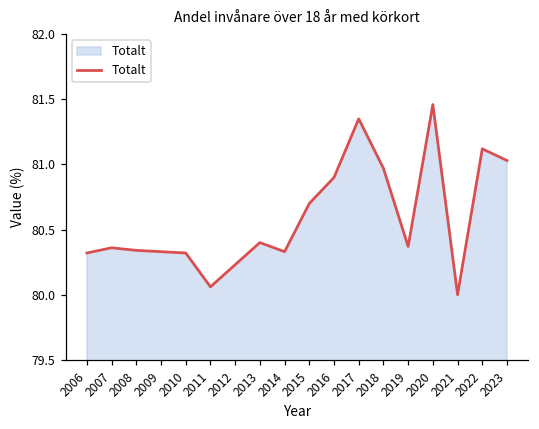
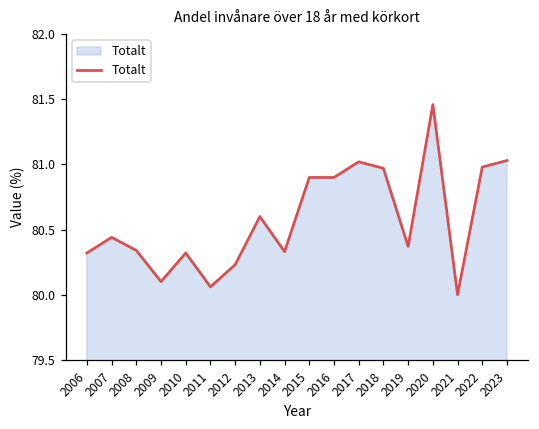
  {
    "2006": 80.32,
-   "2007": 80.36,
+   "2007": 80.44,
    "2008": 80.34,
-   "2009": 80.33,
+   "2009": 80.10,
    "2010": 80.32,
    "2011": 80.06,
    "2012": 80.23,
-   "2013": 80.4,
+   "2013": 80.6,
    "2014": 80.33,
-   "2015": 80.7,
+   "2015": 80.9,
    "2016": 80.90,
-   "2017": 81.35,
+   "2017": 81.02,
    "2018": 80.97,
    "2019": 80.37,
    "2020": 81.46,
    "2021": 80.00,
-   "2022": 81.12,
+   "2022": 80.98,
    "2023": 81.03
  }
